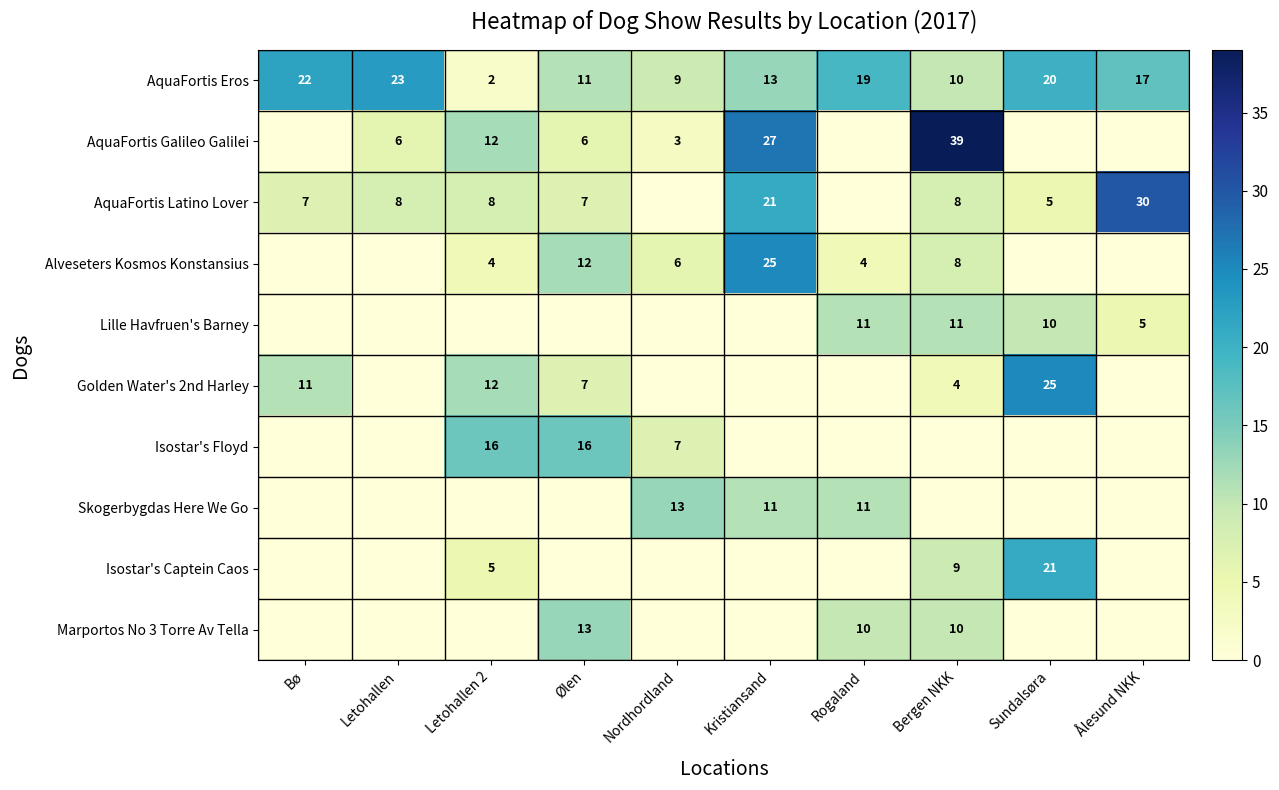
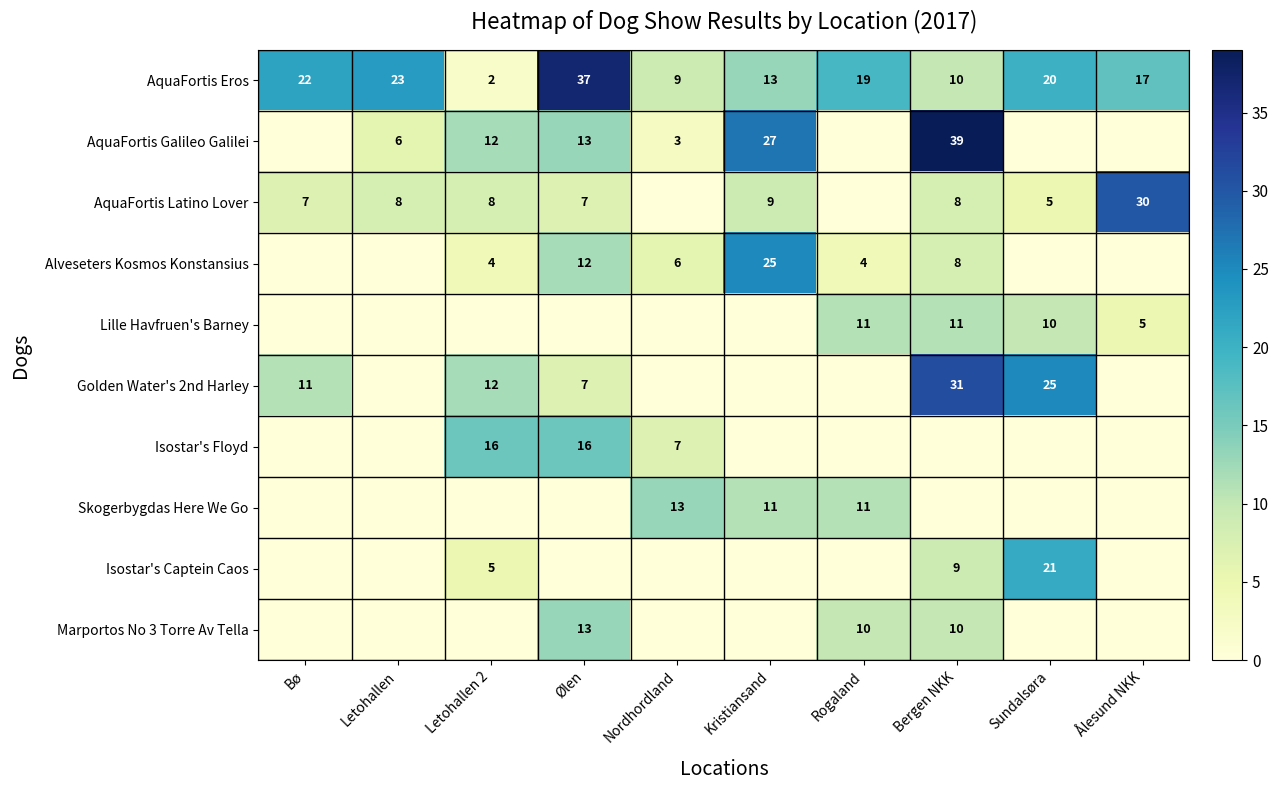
  {
    "AquaFortis Eros": {
      "Bø": 22,
      "Letohallen": 23,
      "Letohallen 2": 2,
-     "Ølen": 11,
+     "Ølen": 37,
      "Nordhordland": 9,
      "Kristiansand": 13,
      "Rogaland": 19,
      "Bergen NKK": 10,
      "Sundalsøra": 20,
      "Ålesund NKK": 17
    },
    "AquaFortis Galileo Galilei": {
      "Letohallen": 6,
      "Letohallen 2": 12,
-     "Ølen": 6,
+     "Ølen": 13,
      "Nordhordland": 3,
      "Kristiansand": 27,
      "Bergen NKK": 39
    },
    "AquaFortis Latino Lover": {
      "Bø": 7,
      "Letohallen": 8,
      "Letohallen 2": 8,
      "Ølen": 7,
-     "Kristiansand": 21,
+     "Kristiansand": 9,
      "Bergen NKK": 8,
      "Sundalsøra": 5,
      "Ålesund NKK": 30
    },
    "Alveseters Kosmos Konstansius": {
      "Letohallen 2": 4,
      "Ølen": 12,
      "Nordhordland": 6,
      "Kristiansand": 25,
      "Rogaland": 4,
      "Bergen NKK": 8
    },
    "Lille Havfruen's Barney": {
      "Rogaland": 11,
      "Bergen NKK": 11,
      "Sundalsøra": 10,
      "Ålesund NKK": 5
    },
    "Golden Water's 2nd Harley": {
      "Bø": 11,
      "Letohallen 2": 12,
      "Ølen": 7,
-     "Bergen NKK": 4,
+     "Bergen NKK": 31,
      "Sundalsøra": 25
    },
    "Isostar's Floyd": {
      "Letohallen 2": 16,
      "Ølen": 16,
      "Nordhordland": 7
    },
    "Skogerbygdas Here We Go": {
      "Nordhordland": 13,
      "Kristiansand": 11,
      "Rogaland": 11
    },
    "Isostar's Captein Caos": {
      "Letohallen 2": 5,
      "Bergen NKK": 9,
      "Sundalsøra": 21
    },
    "Marportos No 3 Torre Av Tella": {
      "Ølen": 13,
      "Rogaland": 10,
      "Bergen NKK": 10
    }
  }
